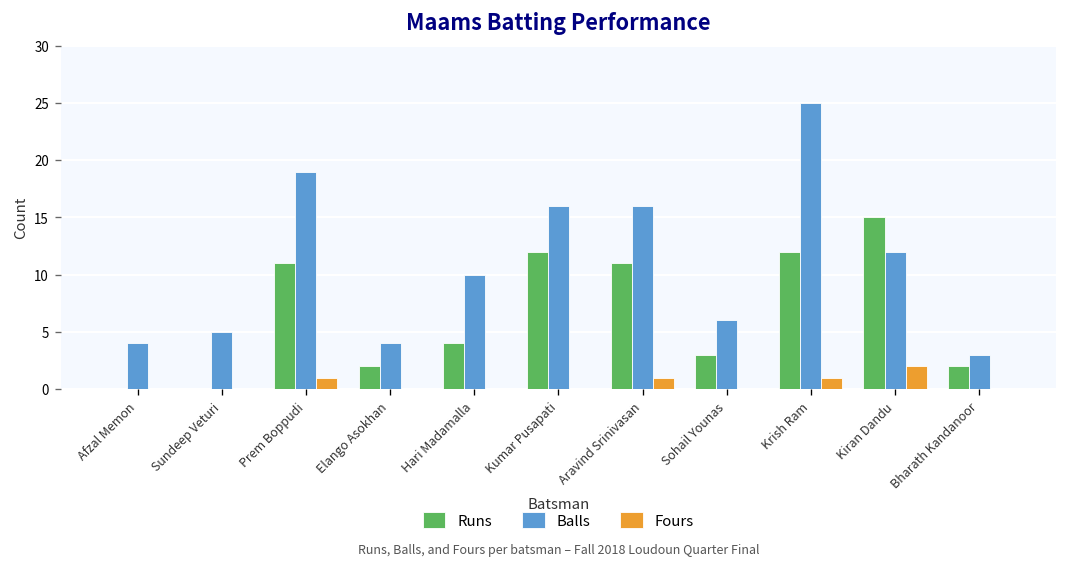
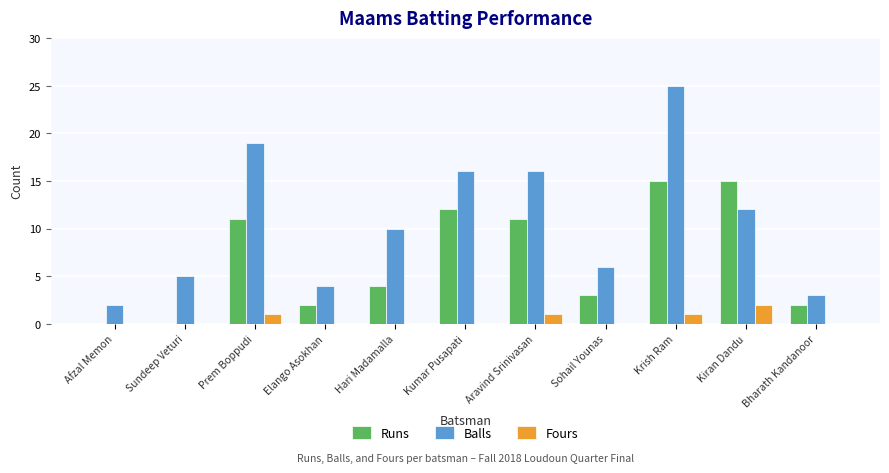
  {
    "Runs": {
      "Afzal Memon": 0,
      "Sundeep Veturi": 0,
      "Prem Boppudi": 11,
      "Elango Asokhan": 2,
      "Hari Madamalla": 4,
      "Kumar Pusapati": 12,
      "Aravind Srinivasan": 11,
      "Sohail Younas": 3,
-     "Krish Ram": 12,
+     "Krish Ram": 15,
      "Kiran Dandu": 15,
      "Bharath Kandanoor": 2
    },
    "Balls": {
-     "Afzal Memon": 4,
+     "Afzal Memon": 2,
      "Sundeep Veturi": 5,
      "Prem Boppudi": 19,
      "Elango Asokhan": 4,
      "Hari Madamalla": 10,
      "Kumar Pusapati": 16,
      "Aravind Srinivasan": 16,
      "Sohail Younas": 6,
      "Krish Ram": 25,
      "Kiran Dandu": 12,
      "Bharath Kandanoor": 3
    },
    "Fours": {
      "Afzal Memon": 0,
      "Sundeep Veturi": 0,
      "Prem Boppudi": 1,
      "Elango Asokhan": 0,
      "Hari Madamalla": 0,
      "Kumar Pusapati": 0,
      "Aravind Srinivasan": 1,
      "Sohail Younas": 0,
      "Krish Ram": 1,
      "Kiran Dandu": 2,
      "Bharath Kandanoor": 0
    }
  }
